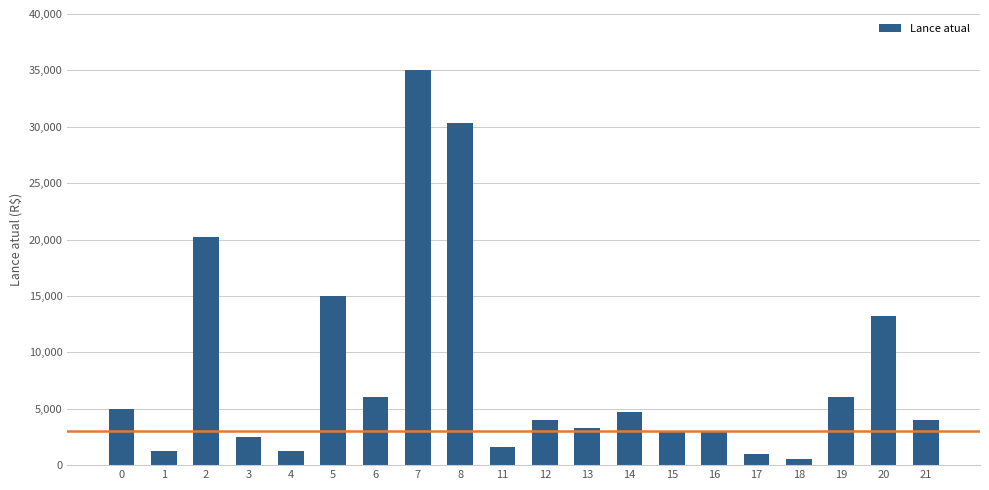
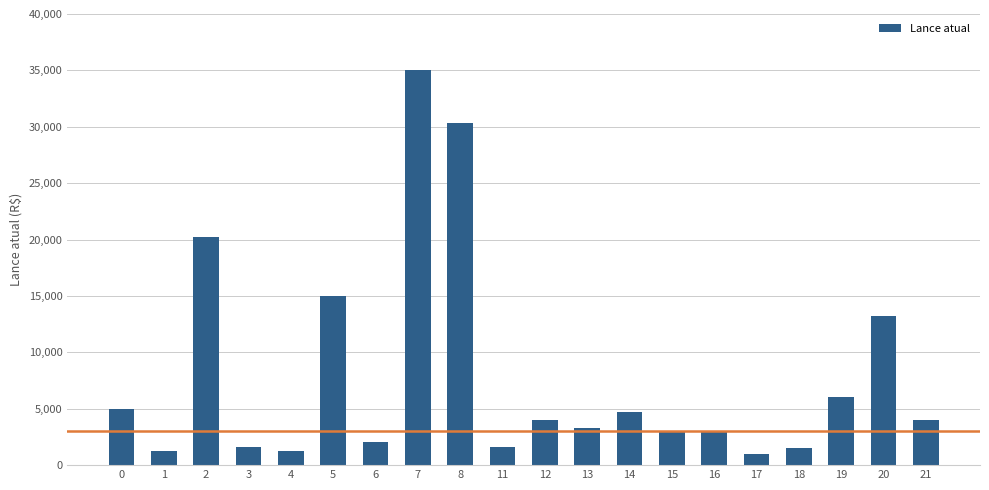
  {
    "0": "5,000",
    "1": "1,300",
    "2": "20,300",
-   "3": "2,500",
+   "3": "1,600",
    "4": "1,300",
    "5": "15,000",
-   "6": "6,000",
+   "6": "2,000",
    "7": "35,000",
    "8": "30,300",
    "11": "1,600",
    "12": "4,000",
    "13": "3,300",
    "14": "4,800",
    "15": "3,000",
    "16": "3,000",
    "17": "1,000",
-   "18": "500",
+   "18": "1,500",
    "19": "6,000",
    "20": "13,200",
    "21": "4,000"
  }
